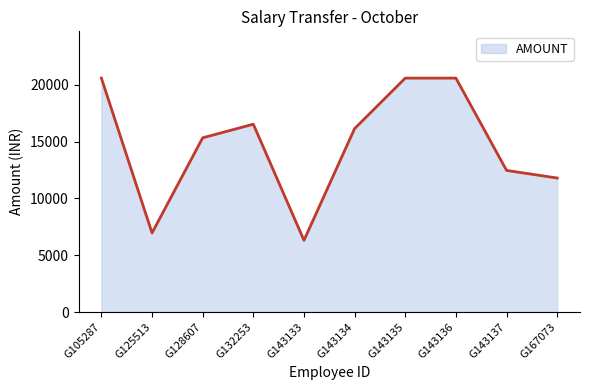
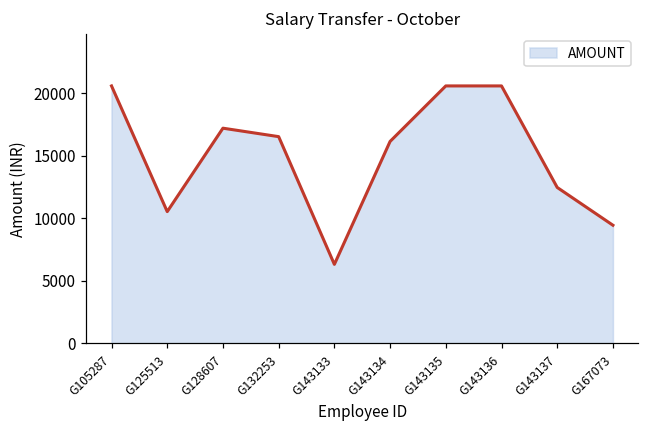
  {
    "G105287": 20600,
-   "G125513": 7000,
-   "G128607": 15300,
+   "G125513": 10500,
+   "G128607": 17200,
    "G132253": 16500,
    "G143133": 6300,
    "G143134": 16100,
    "G143135": 20600,
    "G143136": 20600,
    "G143137": 12500,
-   "G167073": 11800
+   "G167073": 9400
  }
